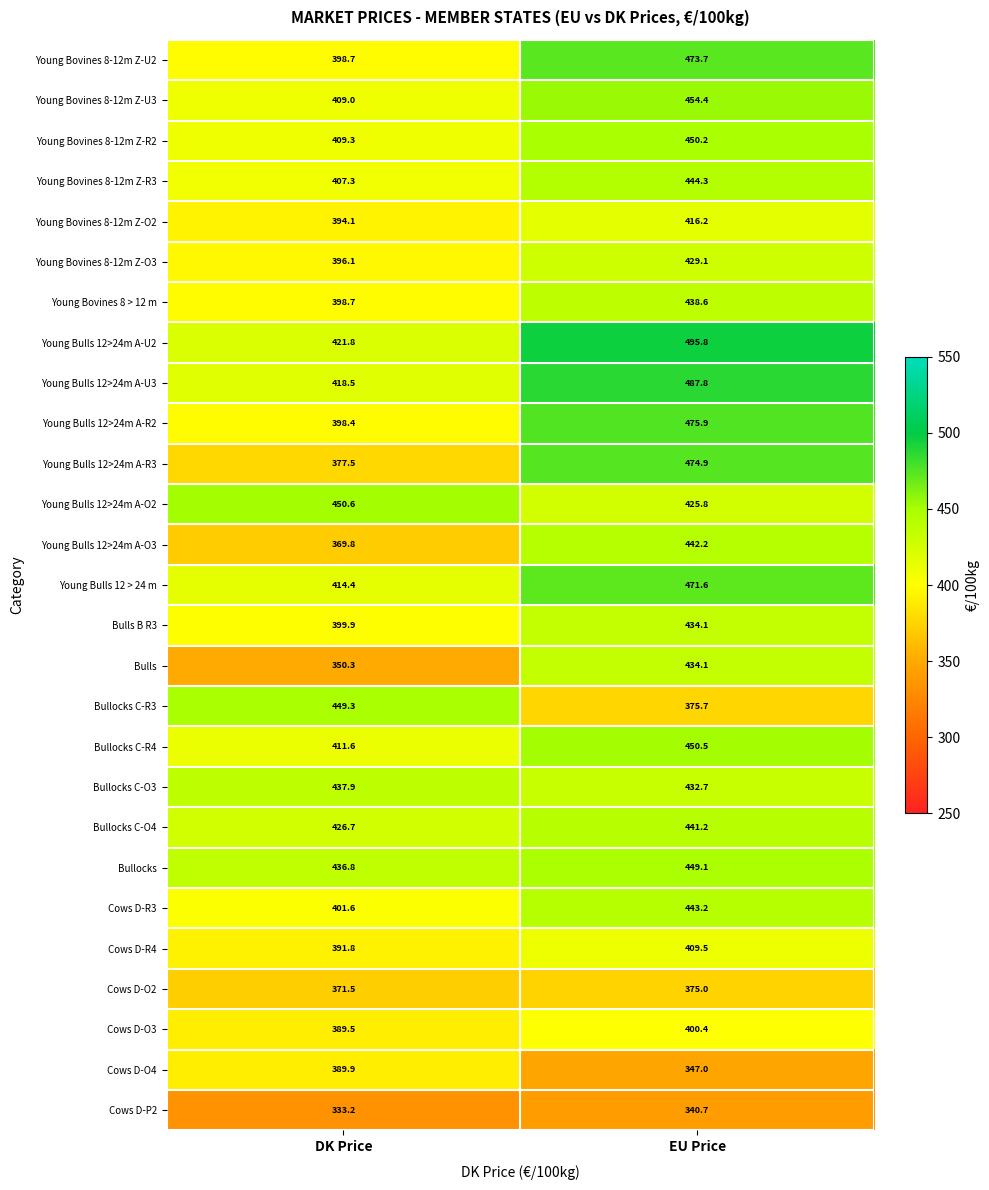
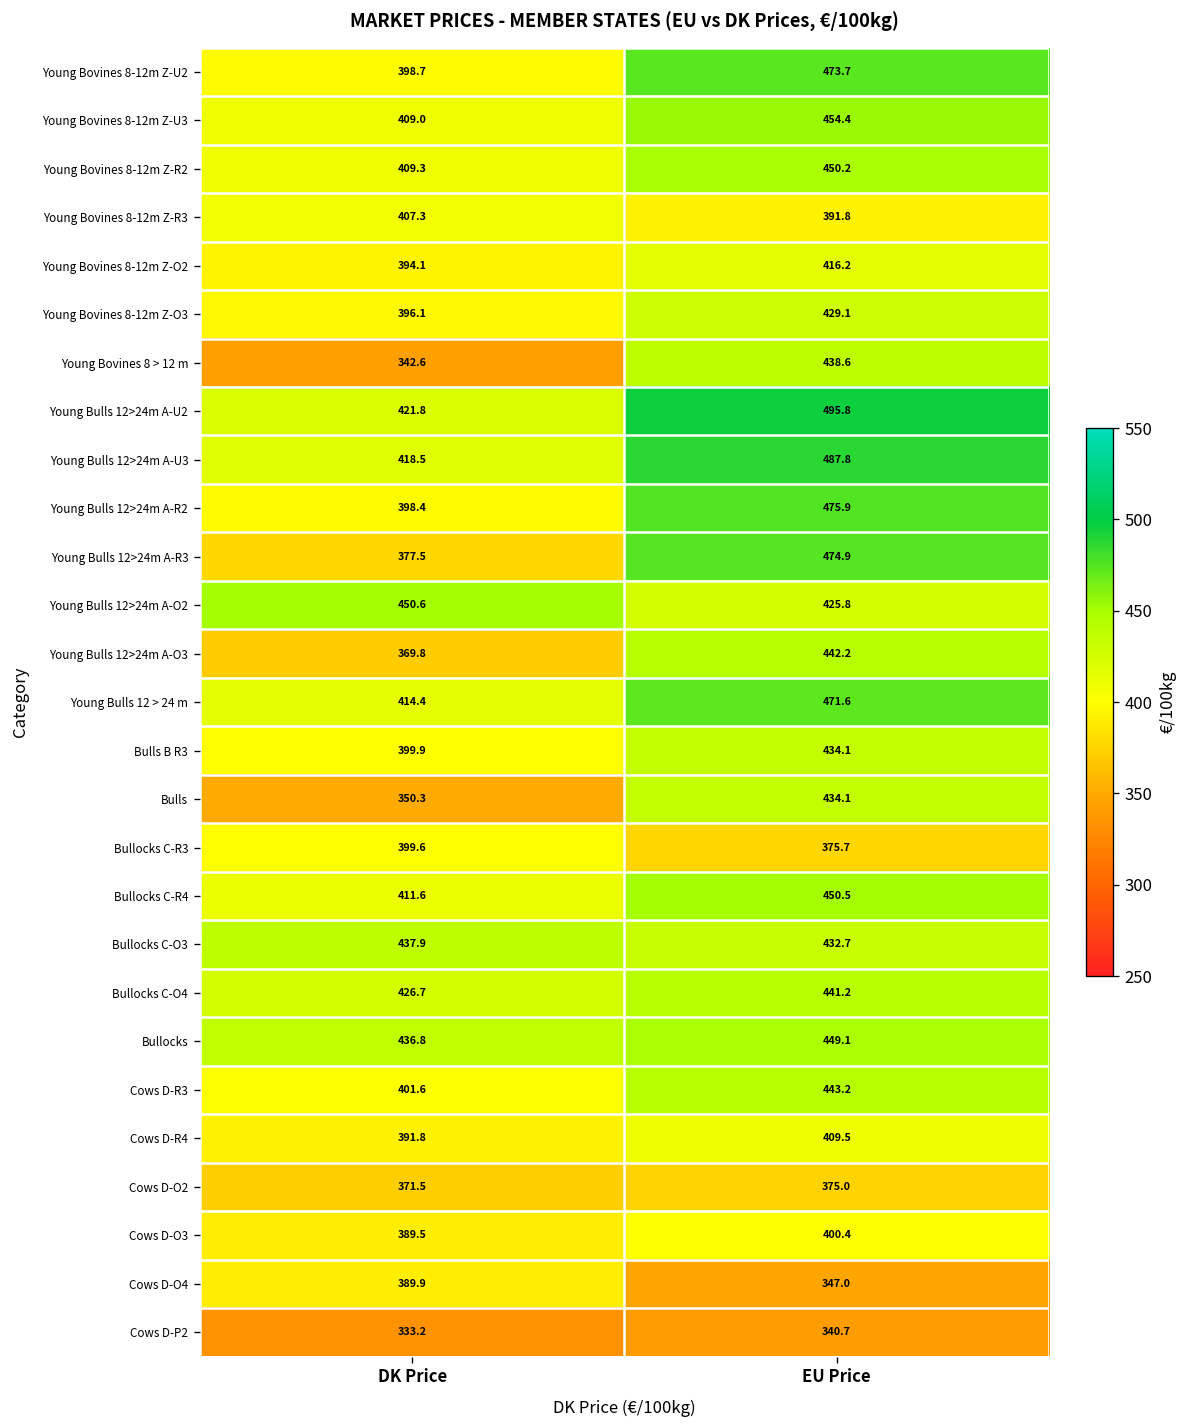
  {
    "Young Bovines 8-12m Z-U2": {
      "DK Price": 398.7,
      "EU Price": 473.7
    },
    "Young Bovines 8-12m Z-U3": {
      "DK Price": 409.0,
      "EU Price": 454.4
    },
    "Young Bovines 8-12m Z-R2": {
      "DK Price": 409.3,
      "EU Price": 450.2
    },
    "Young Bovines 8-12m Z-R3": {
      "DK Price": 407.3,
-     "EU Price": 444.3
+     "EU Price": 391.8
    },
    "Young Bovines 8-12m Z-O2": {
      "DK Price": 394.1,
      "EU Price": 416.2
    },
    "Young Bovines 8-12m Z-O3": {
      "DK Price": 396.1,
      "EU Price": 429.1
    },
    "Young Bovines 8 > 12 m": {
-     "DK Price": 398.7,
+     "DK Price": 342.6,
      "EU Price": 438.6
    },
    "Young Bulls 12>24m A-U2": {
      "DK Price": 421.8,
      "EU Price": 495.8
    },
    "Young Bulls 12>24m A-U3": {
      "DK Price": 418.5,
      "EU Price": 487.8
    },
    "Young Bulls 12>24m A-R2": {
      "DK Price": 398.4,
      "EU Price": 475.9
    },
    "Young Bulls 12>24m A-R3": {
      "DK Price": 377.5,
      "EU Price": 474.9
    },
    "Young Bulls 12>24m A-O2": {
      "DK Price": 450.6,
      "EU Price": 425.8
    },
    "Young Bulls 12>24m A-O3": {
      "DK Price": 369.8,
      "EU Price": 442.2
    },
    "Young Bulls 12 > 24 m": {
      "DK Price": 414.4,
      "EU Price": 471.6
    },
    "Bulls B R3": {
      "DK Price": 399.9,
      "EU Price": 434.1
    },
    "Bulls": {
      "DK Price": 350.3,
      "EU Price": 434.1
    },
    "Bullocks C-R3": {
-     "DK Price": 449.3,
+     "DK Price": 399.6,
      "EU Price": 375.7
    },
    "Bullocks C-R4": {
      "DK Price": 411.6,
      "EU Price": 450.5
    },
    "Bullocks C-O3": {
      "DK Price": 437.9,
      "EU Price": 432.7
    },
    "Bullocks C-O4": {
      "DK Price": 426.7,
      "EU Price": 441.2
    },
    "Bullocks": {
      "DK Price": 436.8,
      "EU Price": 449.1
    },
    "Cows D-R3": {
      "DK Price": 401.6,
      "EU Price": 443.2
    },
    "Cows D-R4": {
      "DK Price": 391.8,
      "EU Price": 409.5
    },
    "Cows D-O2": {
      "DK Price": 371.5,
      "EU Price": 375.0
    },
    "Cows D-O3": {
      "DK Price": 389.5,
      "EU Price": 400.4
    },
    "Cows D-O4": {
      "DK Price": 389.9,
      "EU Price": 347.0
    },
    "Cows D-P2": {
      "DK Price": 333.2,
      "EU Price": 340.7
    }
  }
